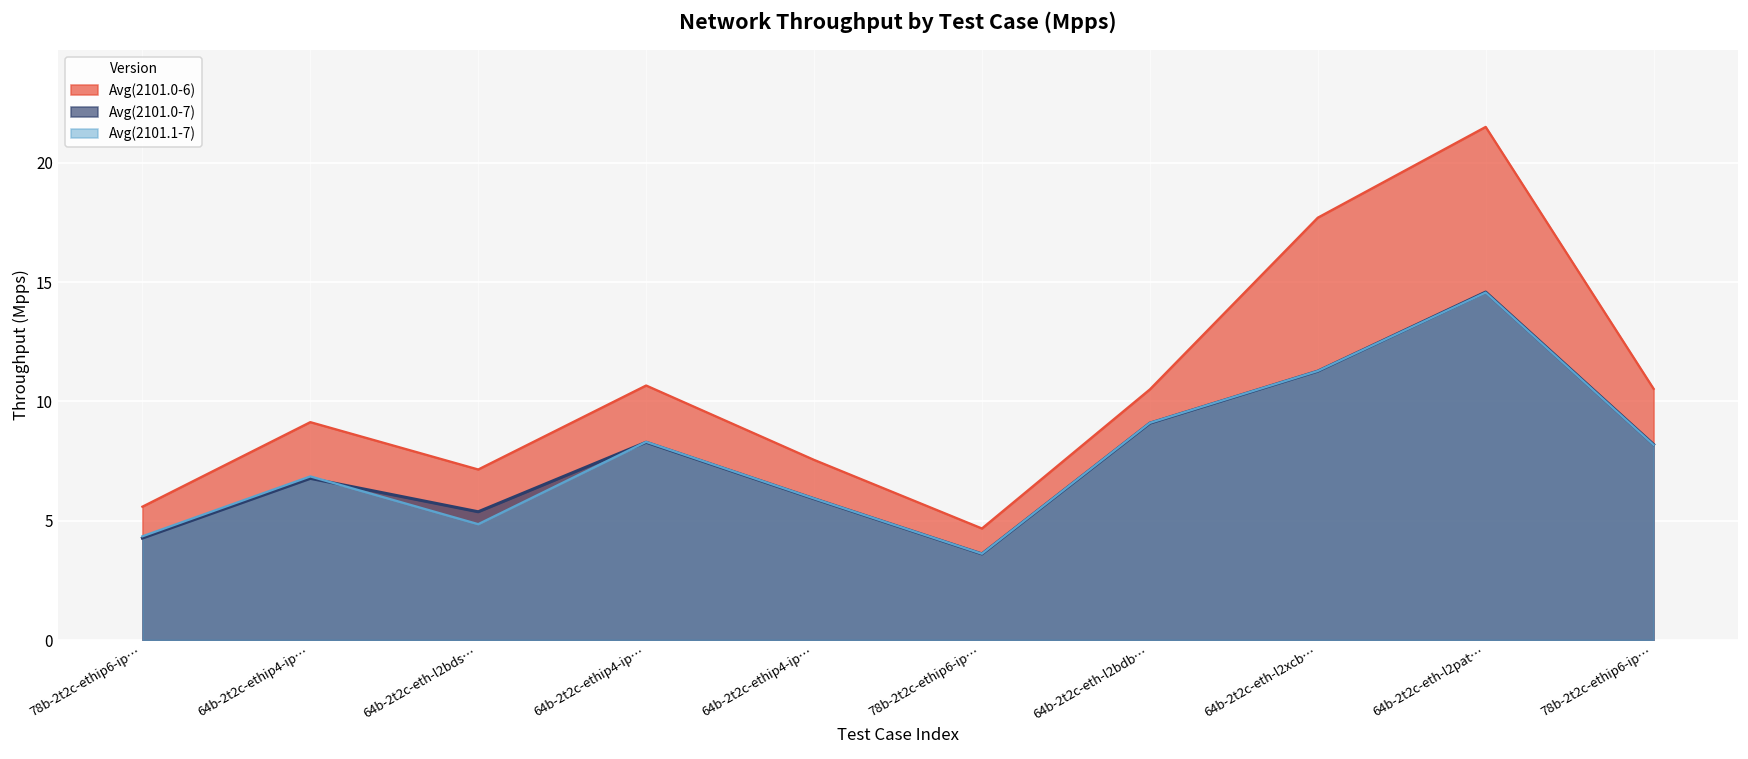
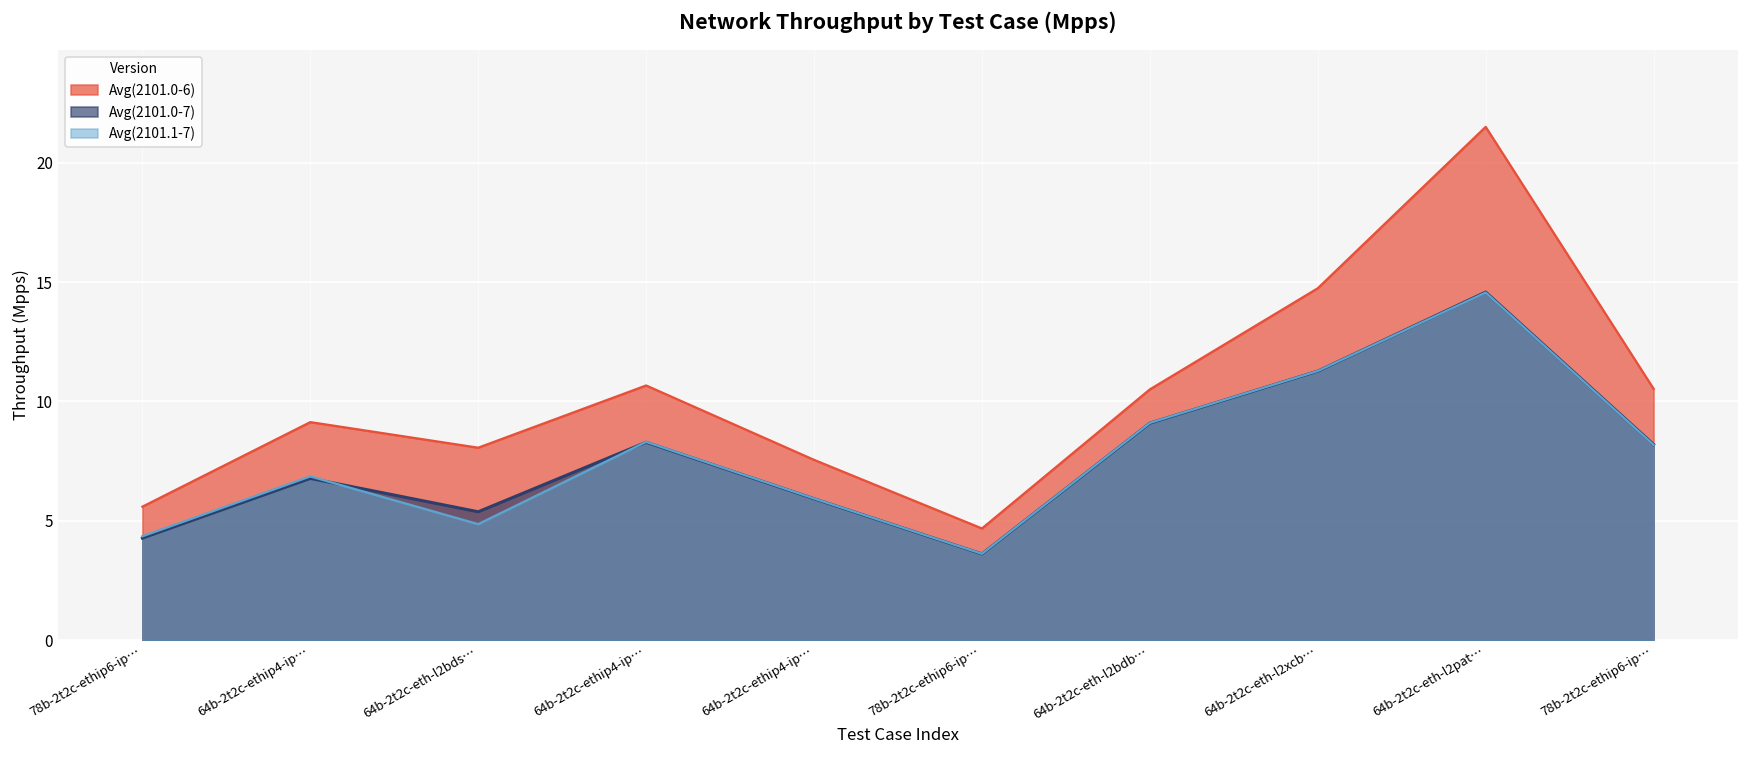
  {
    "Avg(2101.0-6)": {
-     "64b-2t2c-eth-l2bds…": 7.1,
+     "64b-2t2c-eth-l2bds…": 8.1,
      "64b-2t2c-eth-l2bdb…": 10.5,
-     "64b-2t2c-eth-l2xcb…": 17.7,
+     "64b-2t2c-eth-l2xcb…": 14.7,
      "64b-2t2c-eth-l2pat…": 21.5
    },
    "Avg(2101.0-7)": {
      "64b-2t2c-eth-l2bds…": 5.4
    },
    "Avg(2101.1-7)": {
      "64b-2t2c-eth-l2bds…": 4.9
    }
  }
